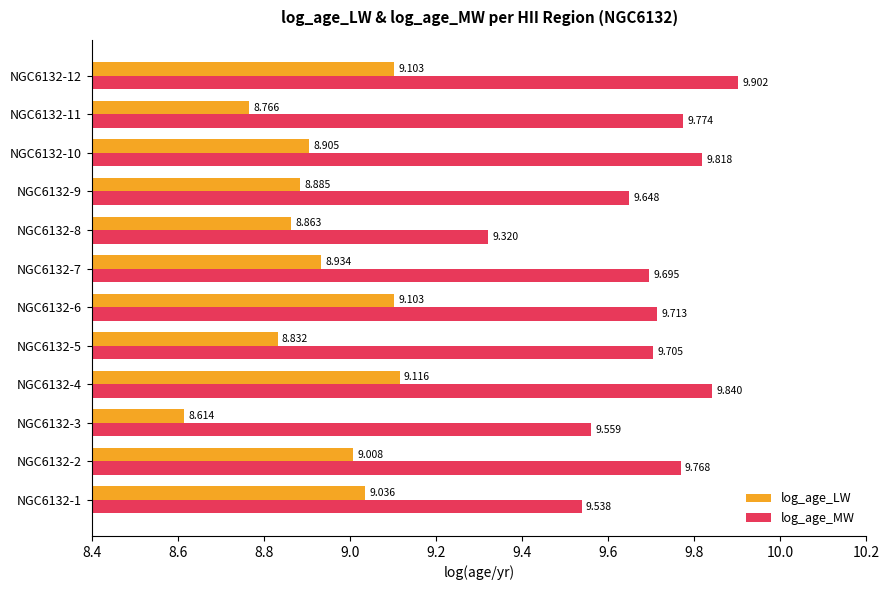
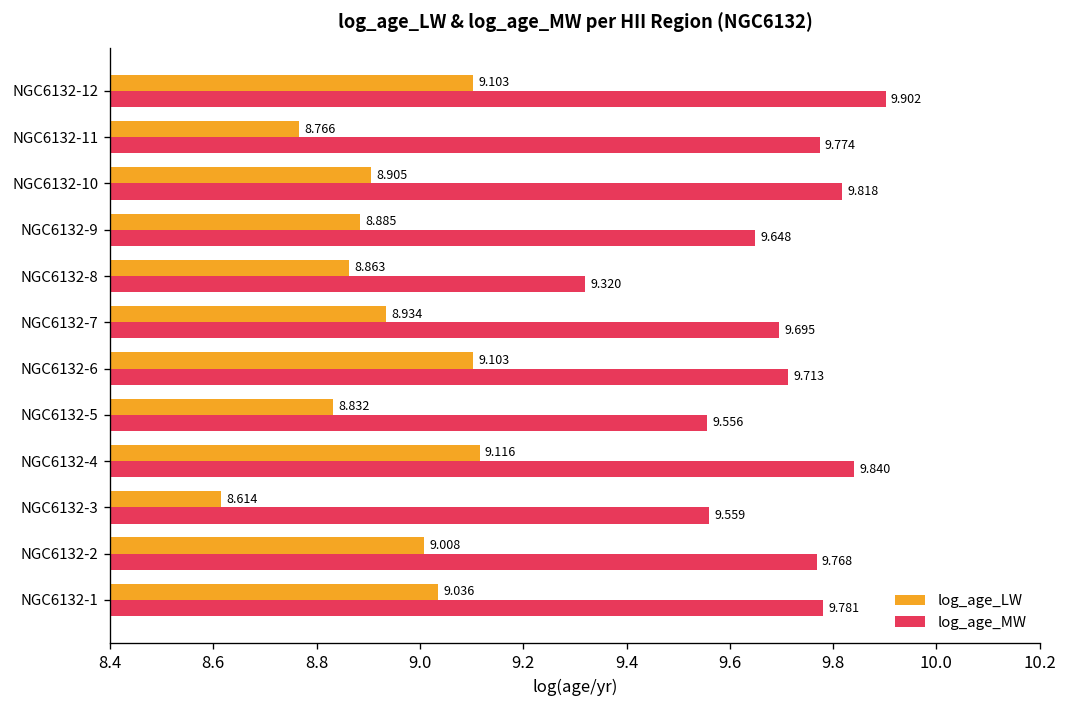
  {
    "log_age_LW": {
      "NGC6132-12": 9.103,
      "NGC6132-11": 8.766,
      "NGC6132-10": 8.905,
      "NGC6132-9": 8.885,
      "NGC6132-8": 8.863,
      "NGC6132-7": 8.934,
      "NGC6132-6": 9.103,
      "NGC6132-5": 8.832,
      "NGC6132-4": 9.116,
      "NGC6132-3": 8.614,
      "NGC6132-2": 9.008,
      "NGC6132-1": 9.036
    },
    "log_age_MW": {
      "NGC6132-12": 9.902,
      "NGC6132-11": 9.774,
      "NGC6132-10": 9.818,
      "NGC6132-9": 9.648,
      "NGC6132-8": 9.320,
      "NGC6132-7": 9.695,
      "NGC6132-6": 9.713,
-     "NGC6132-5": 9.705,
+     "NGC6132-5": 9.556,
      "NGC6132-4": 9.840,
      "NGC6132-3": 9.559,
      "NGC6132-2": 9.768,
-     "NGC6132-1": 9.538
+     "NGC6132-1": 9.781
    }
  }
